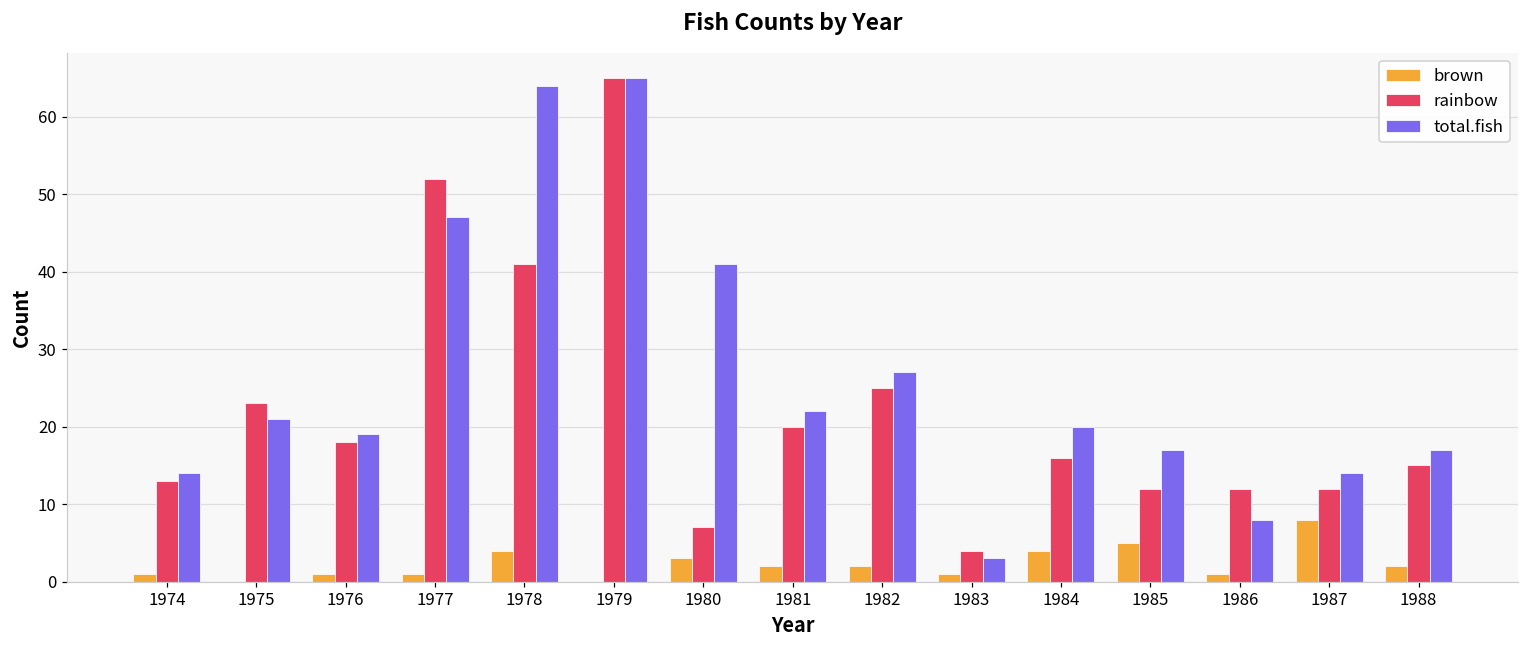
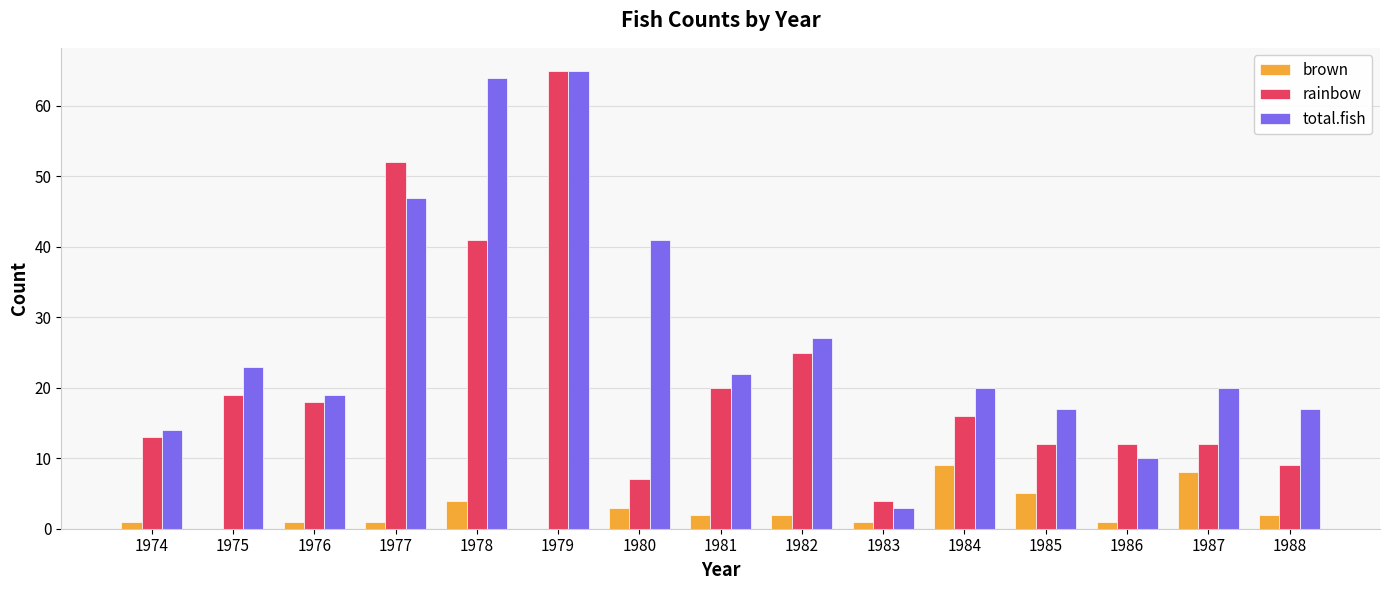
  {
    "brown": {
      "1974": 1,
      "1975": 0,
      "1976": 1,
      "1977": 1,
      "1978": 4,
      "1979": 0,
      "1980": 3,
      "1981": 2,
      "1982": 2,
      "1983": 1,
-     "1984": 4,
+     "1984": 9,
      "1985": 5,
      "1986": 1,
      "1987": 8,
      "1988": 2
    },
    "rainbow": {
      "1974": 13,
-     "1975": 23,
+     "1975": 19,
      "1976": 18,
      "1977": 52,
      "1978": 41,
      "1979": 65,
      "1980": 7,
      "1981": 20,
      "1982": 25,
      "1983": 4,
      "1984": 16,
      "1985": 12,
      "1986": 12,
      "1987": 12,
-     "1988": 15
+     "1988": 9
    },
    "total.fish": {
      "1974": 14,
-     "1975": 21,
+     "1975": 23,
      "1976": 19,
      "1977": 47,
      "1978": 64,
      "1979": 65,
      "1980": 41,
      "1981": 22,
      "1982": 27,
      "1983": 3,
      "1984": 20,
      "1985": 17,
-     "1986": 8,
-     "1987": 14,
+     "1986": 10,
+     "1987": 20,
      "1988": 17
    }
  }
